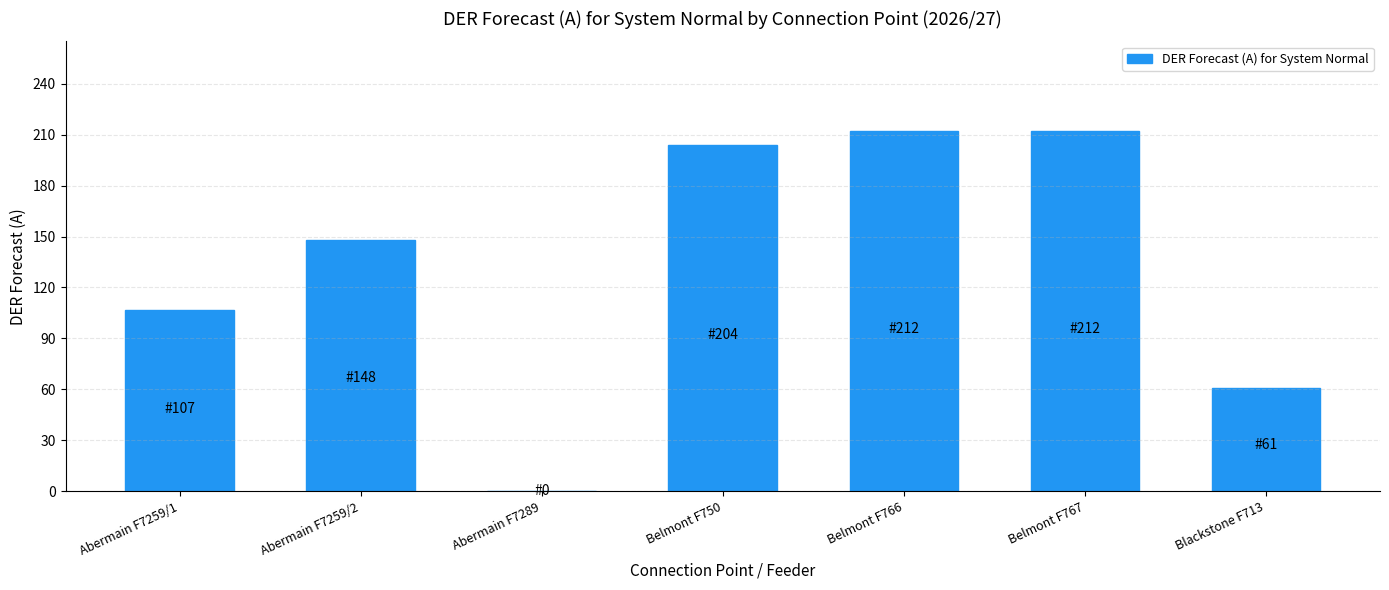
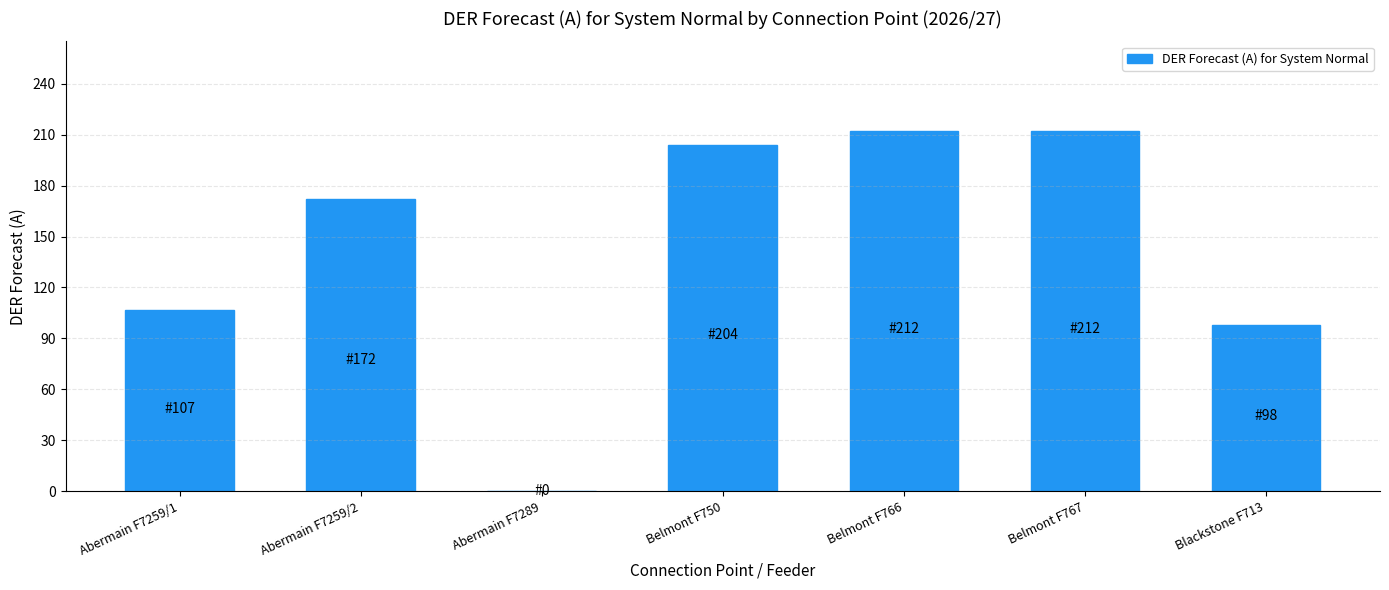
  {
    "Abermain F7259/1": 107,
-   "Abermain F7259/2": 148,
+   "Abermain F7259/2": 172,
    "Abermain F7289": 0,
    "Belmont F750": 204,
    "Belmont F766": 212,
    "Belmont F767": 212,
-   "Blackstone F713": 61
+   "Blackstone F713": 98
  }
